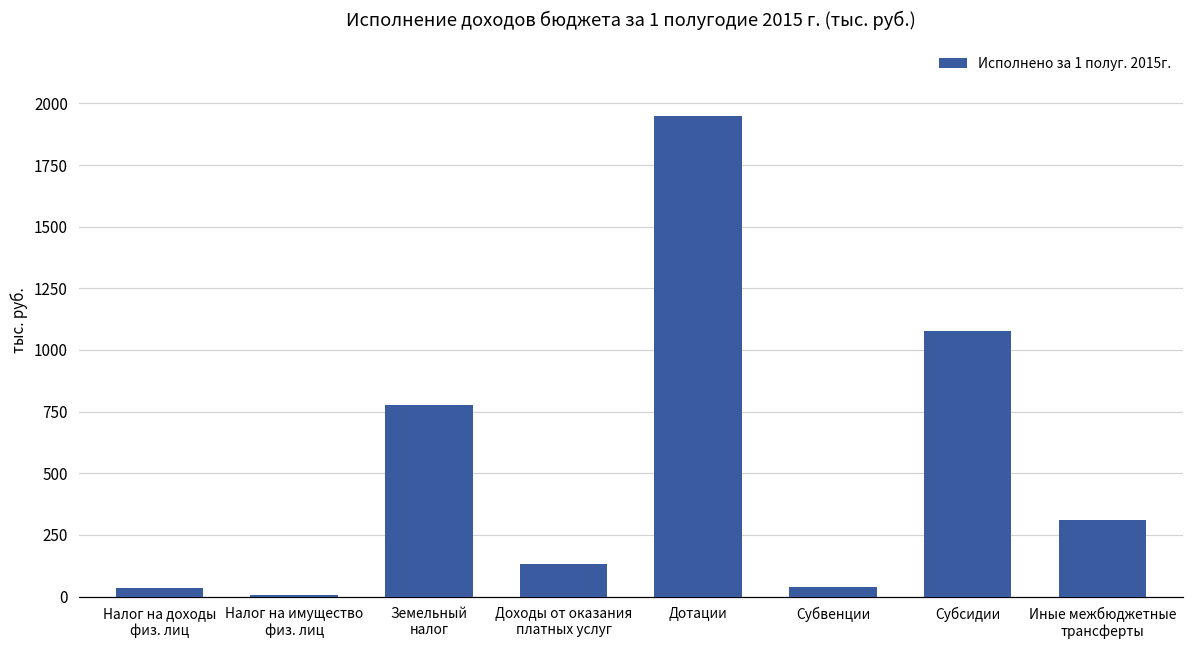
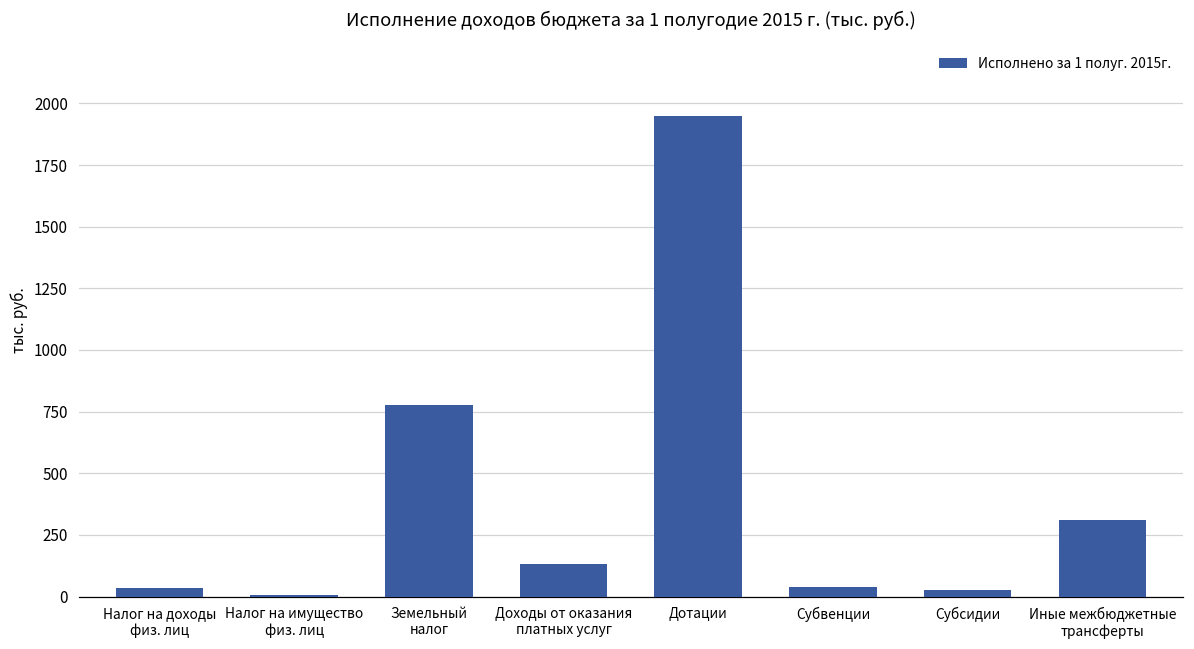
  {
    "Налог на доходы физ. лиц": 30,
    "Земельный налог": 780,
    "Доходы от оказания платных услуг": 130,
    "Дотации": 1950,
    "Субвенции": 40,
-   "Субсидии": 1080,
+   "Субсидии": 20,
    "Иные межбюджетные трансферты": 310
  }
